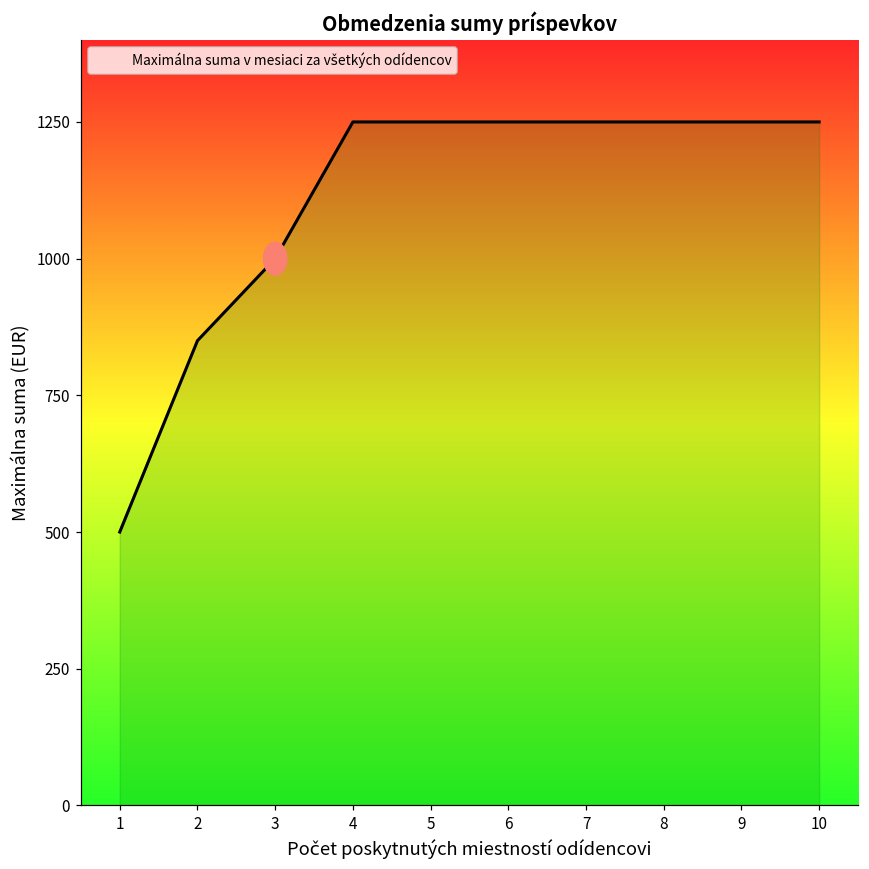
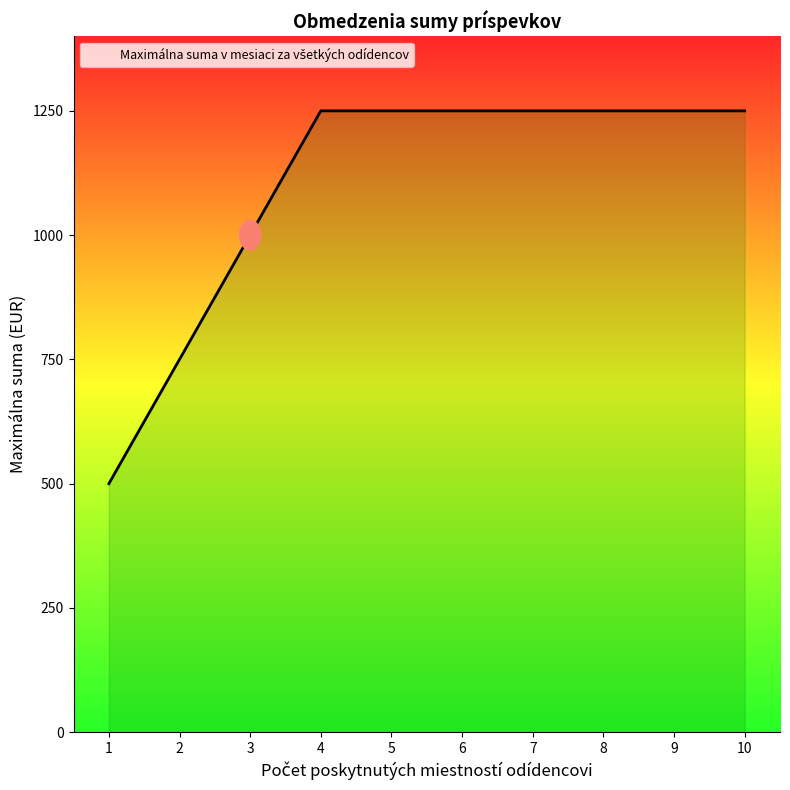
  {
    "1": 500,
-   "2": 850,
+   "2": 750,
    "4": 1250,
    "5": 1250,
    "6": 1250,
    "7": 1250,
    "8": 1250,
    "9": 1250,
    "10": 1250
  }
